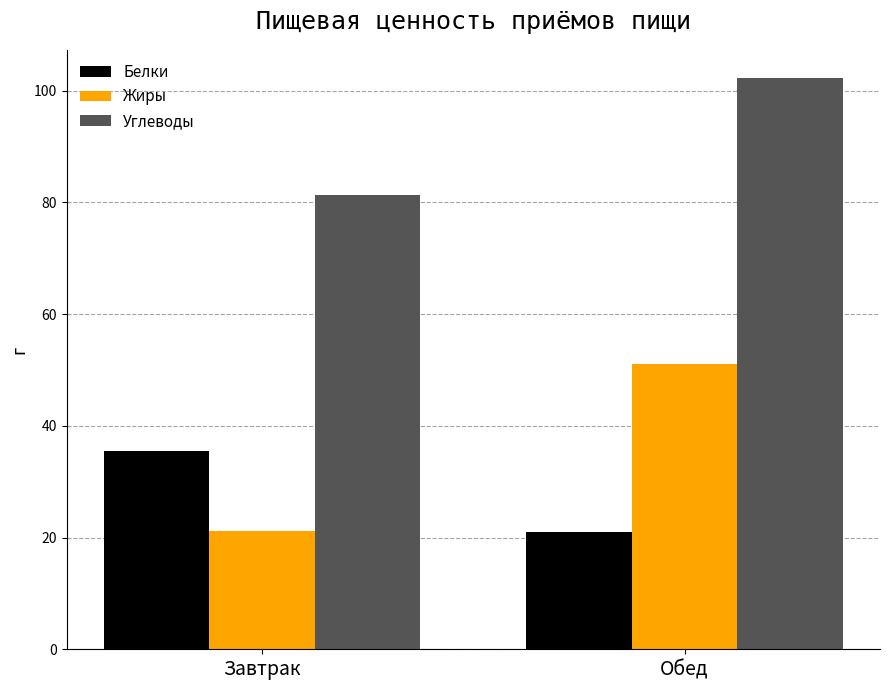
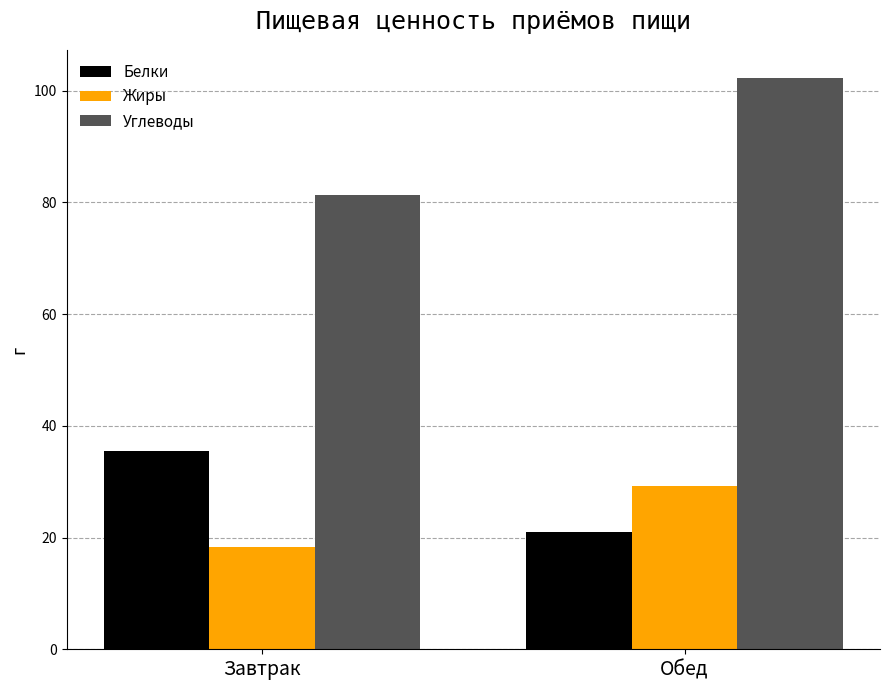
  {
    "Белки": {
      "Завтрак": 36,
      "Обед": 21
    },
    "Жиры": {
-     "Завтрак": 21,
-     "Обед": 51
+     "Завтрак": 18,
+     "Обед": 29
    },
    "Углеводы": {
      "Завтрак": 81,
      "Обед": 102
    }
  }
